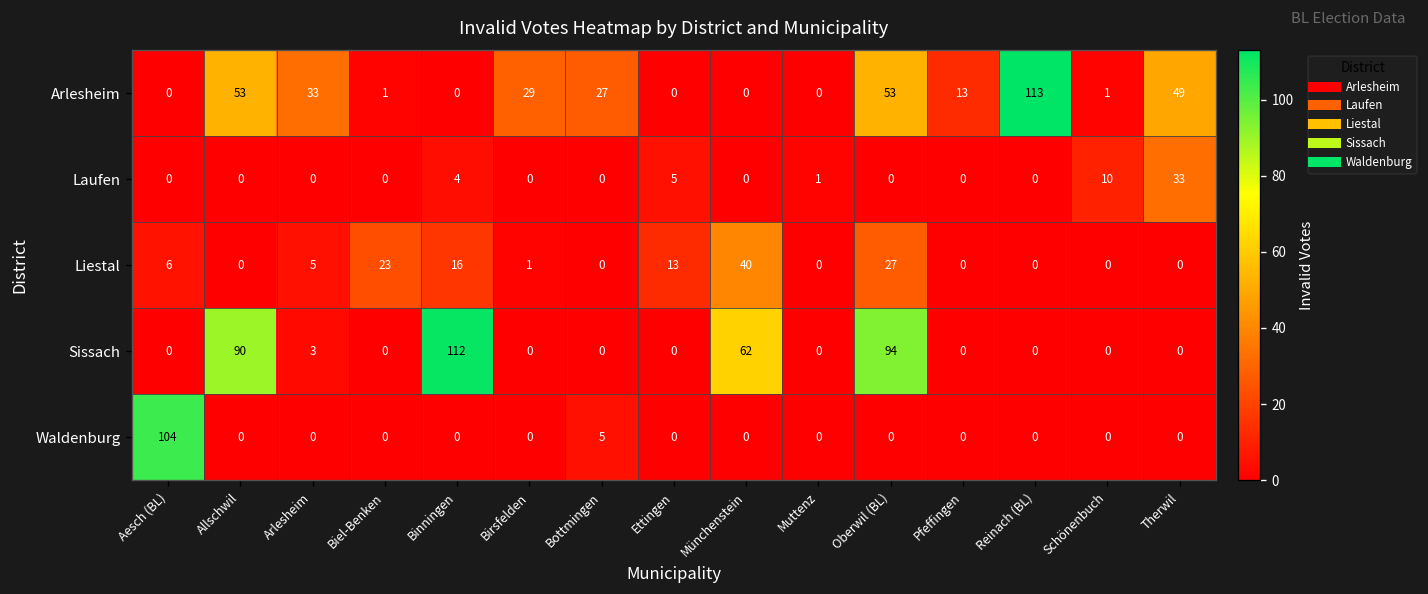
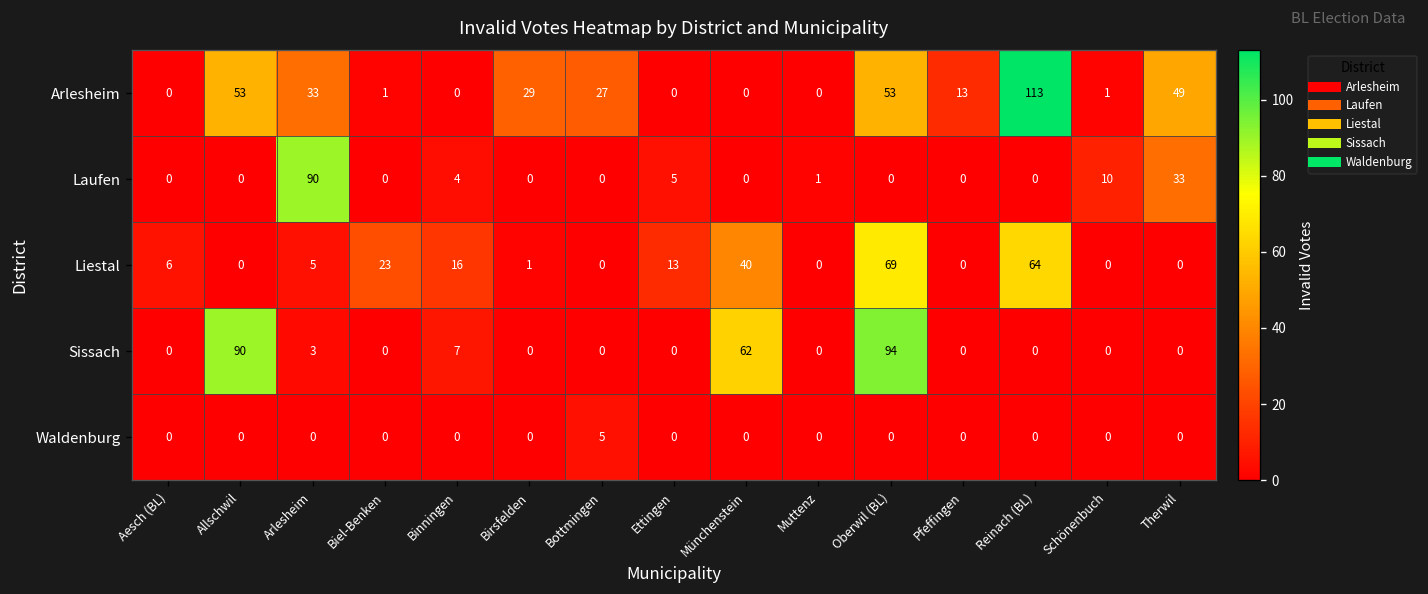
  {
    "Arlesheim": {
      "Aesch (BL)": 0,
      "Allschwil": 53,
      "Arlesheim": 33,
      "Biel-Benken": 1,
      "Binningen": 0,
      "Birsfelden": 29,
      "Bottmingen": 27,
      "Ettingen": 0,
      "Münchenstein": 0,
      "Muttenz": 0,
      "Oberwil (BL)": 53,
      "Pfeffingen": 13,
      "Reinach (BL)": 113,
      "Schönenbuch": 1,
      "Therwil": 49
    },
    "Laufen": {
      "Aesch (BL)": 0,
      "Allschwil": 0,
-     "Arlesheim": 0,
+     "Arlesheim": 90,
      "Biel-Benken": 0,
      "Binningen": 4,
      "Birsfelden": 0,
      "Bottmingen": 0,
      "Ettingen": 5,
      "Münchenstein": 0,
      "Muttenz": 1,
      "Oberwil (BL)": 0,
      "Pfeffingen": 0,
      "Reinach (BL)": 0,
      "Schönenbuch": 10,
      "Therwil": 33
    },
    "Liestal": {
      "Aesch (BL)": 6,
      "Allschwil": 0,
      "Arlesheim": 5,
      "Biel-Benken": 23,
      "Binningen": 16,
      "Birsfelden": 1,
      "Bottmingen": 0,
      "Ettingen": 13,
      "Münchenstein": 40,
      "Muttenz": 0,
-     "Oberwil (BL)": 27,
+     "Oberwil (BL)": 69,
      "Pfeffingen": 0,
-     "Reinach (BL)": 0,
+     "Reinach (BL)": 64,
      "Schönenbuch": 0,
      "Therwil": 0
    },
    "Sissach": {
      "Aesch (BL)": 0,
      "Allschwil": 90,
      "Arlesheim": 3,
      "Biel-Benken": 0,
-     "Binningen": 112,
+     "Binningen": 7,
      "Birsfelden": 0,
      "Bottmingen": 0,
      "Ettingen": 0,
      "Münchenstein": 62,
      "Muttenz": 0,
      "Oberwil (BL)": 94,
      "Pfeffingen": 0,
      "Reinach (BL)": 0,
      "Schönenbuch": 0,
      "Therwil": 0
    },
    "Waldenburg": {
-     "Aesch (BL)": 104,
+     "Aesch (BL)": 0,
      "Allschwil": 0,
      "Arlesheim": 0,
      "Biel-Benken": 0,
      "Binningen": 0,
      "Birsfelden": 0,
      "Bottmingen": 5,
      "Ettingen": 0,
      "Münchenstein": 0,
      "Muttenz": 0,
      "Oberwil (BL)": 0,
      "Pfeffingen": 0,
      "Reinach (BL)": 0,
      "Schönenbuch": 0,
      "Therwil": 0
    }
  }
